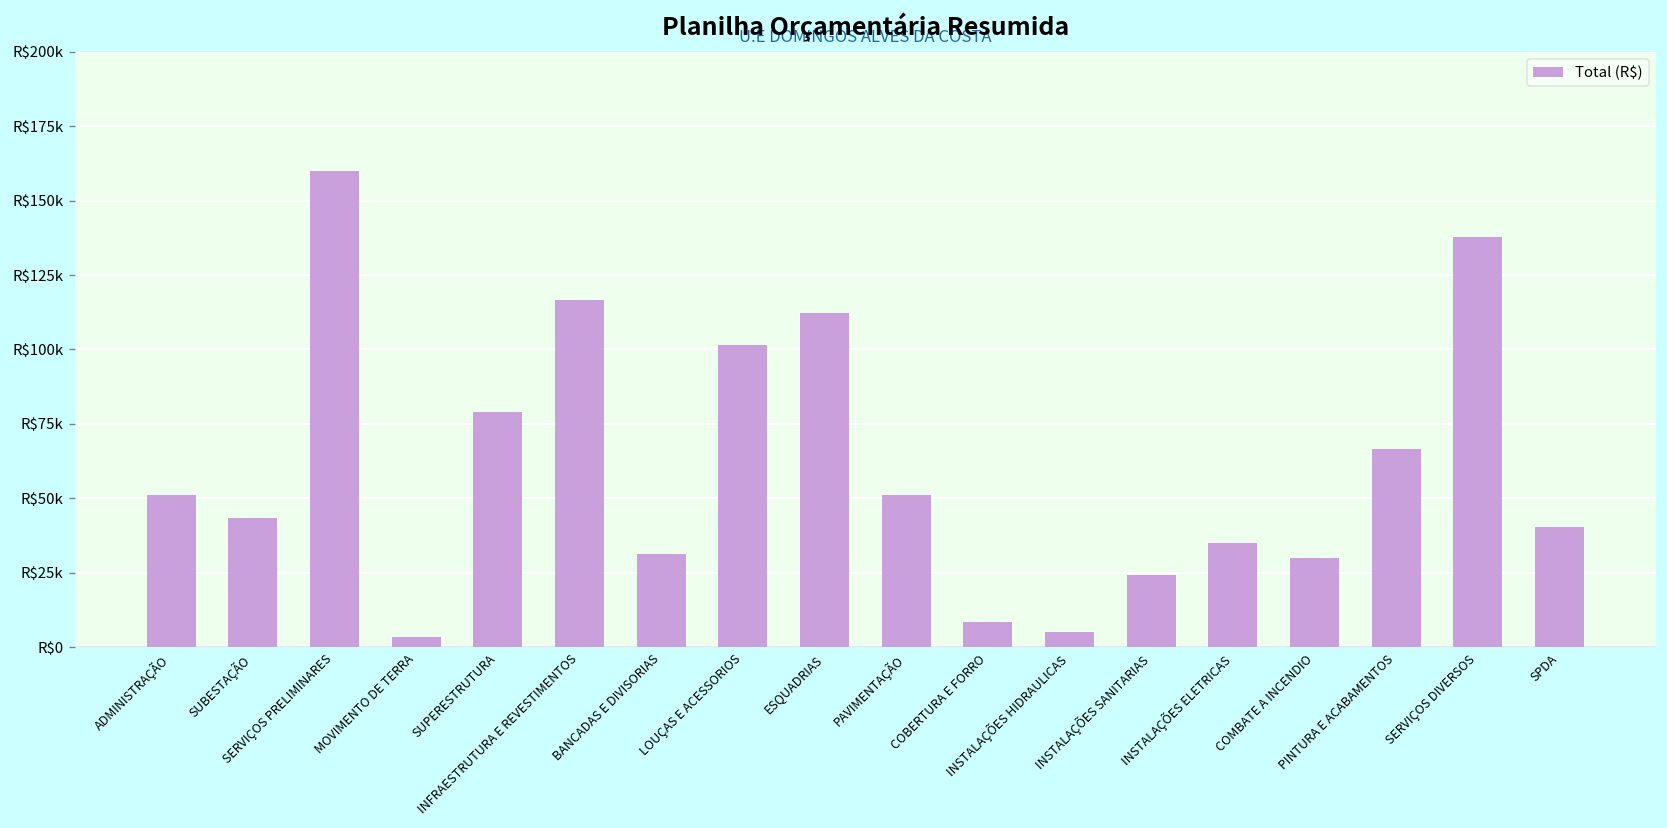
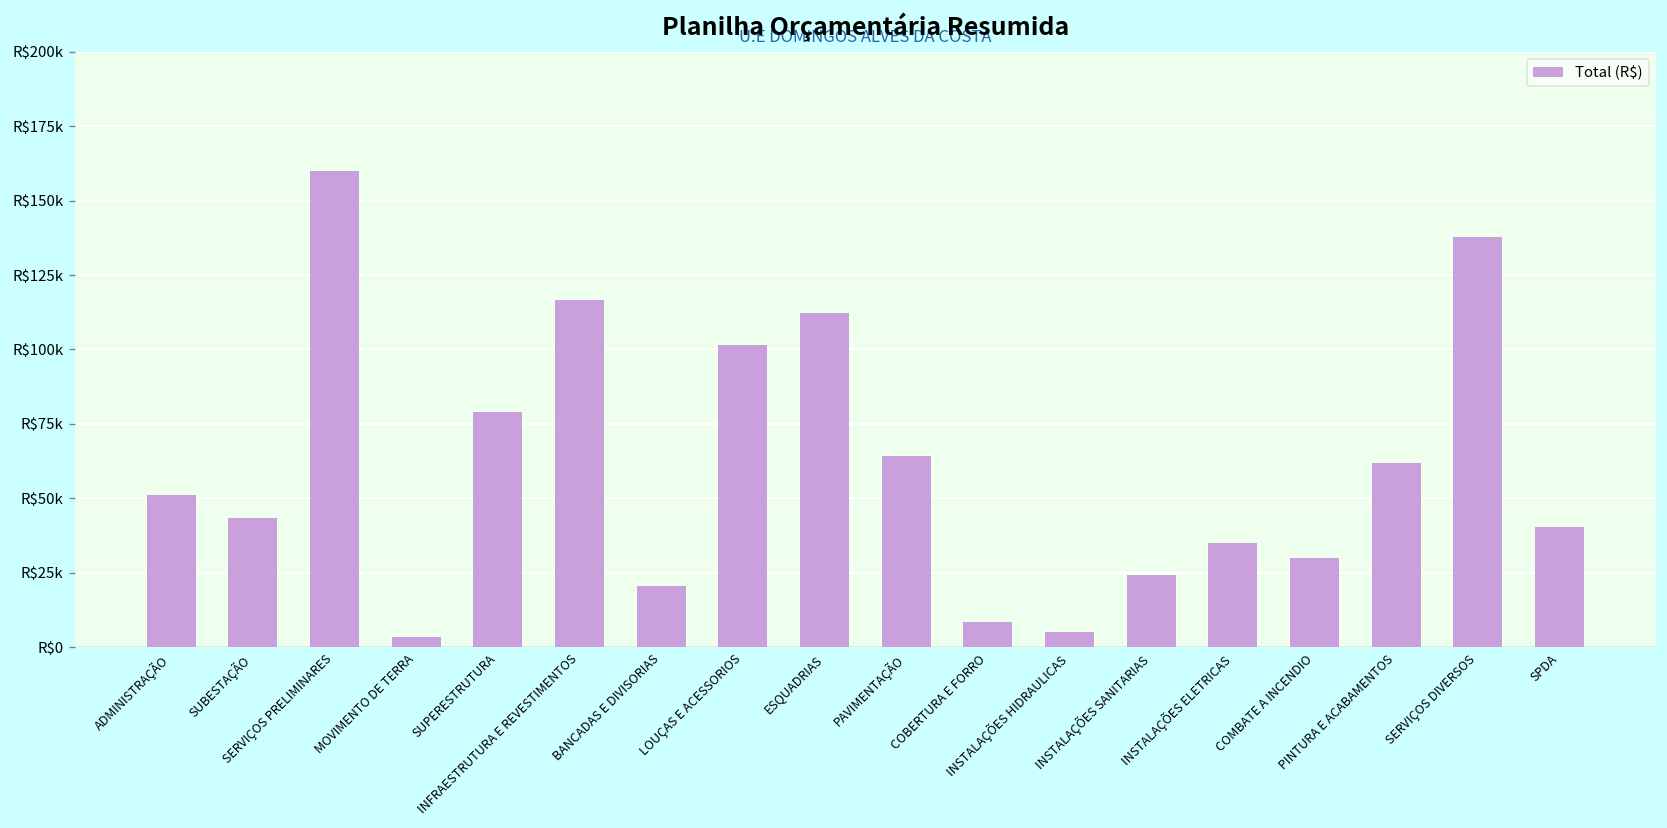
  {
    "ADMINISTRAÇÃO": "R$51000",
    "SUBESTAÇÃO": "R$43000",
    "SERVIÇOS PRELIMINARES": "R$160000",
    "MOVIMENTO DE TERRA": "R$3000",
    "SUPERESTRUTURA": "R$79000",
    "INFRAESTRUTURA E REVESTIMENTOS": "R$117000",
-   "BANCADAS E DIVISORIAS": "R$31000",
+   "BANCADAS E DIVISORIAS": "R$20000",
    "LOUÇAS E ACESSORIOS": "R$102000",
    "ESQUADRIAS": "R$112000",
-   "PAVIMENTAÇÃO": "R$51000",
+   "PAVIMENTAÇÃO": "R$64000",
    "COBERTURA E FORRO": "R$8000",
    "INSTALAÇÕES HIDRAULICAS": "R$5000",
    "INSTALAÇÕES SANITARIAS": "R$24000",
    "INSTALAÇÕES ELETRICAS": "R$35000",
    "COMBATE A INCENDIO": "R$30000",
-   "PINTURA E ACABAMENTOS": "R$67000",
+   "PINTURA E ACABAMENTOS": "R$62000",
    "SERVIÇOS DIVERSOS": "R$138000",
    "SPDA": "R$40000"
  }
